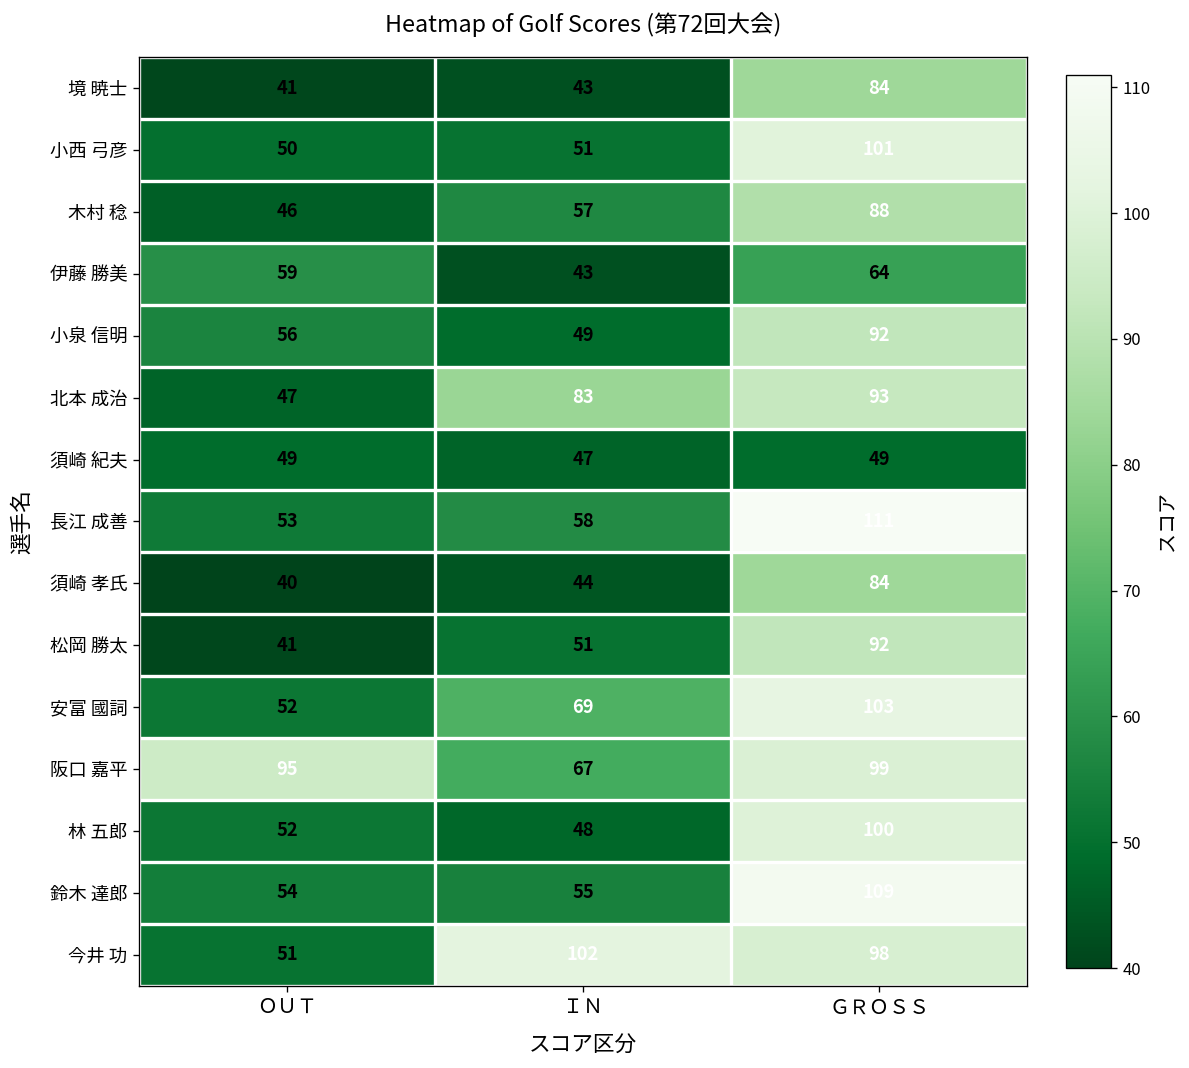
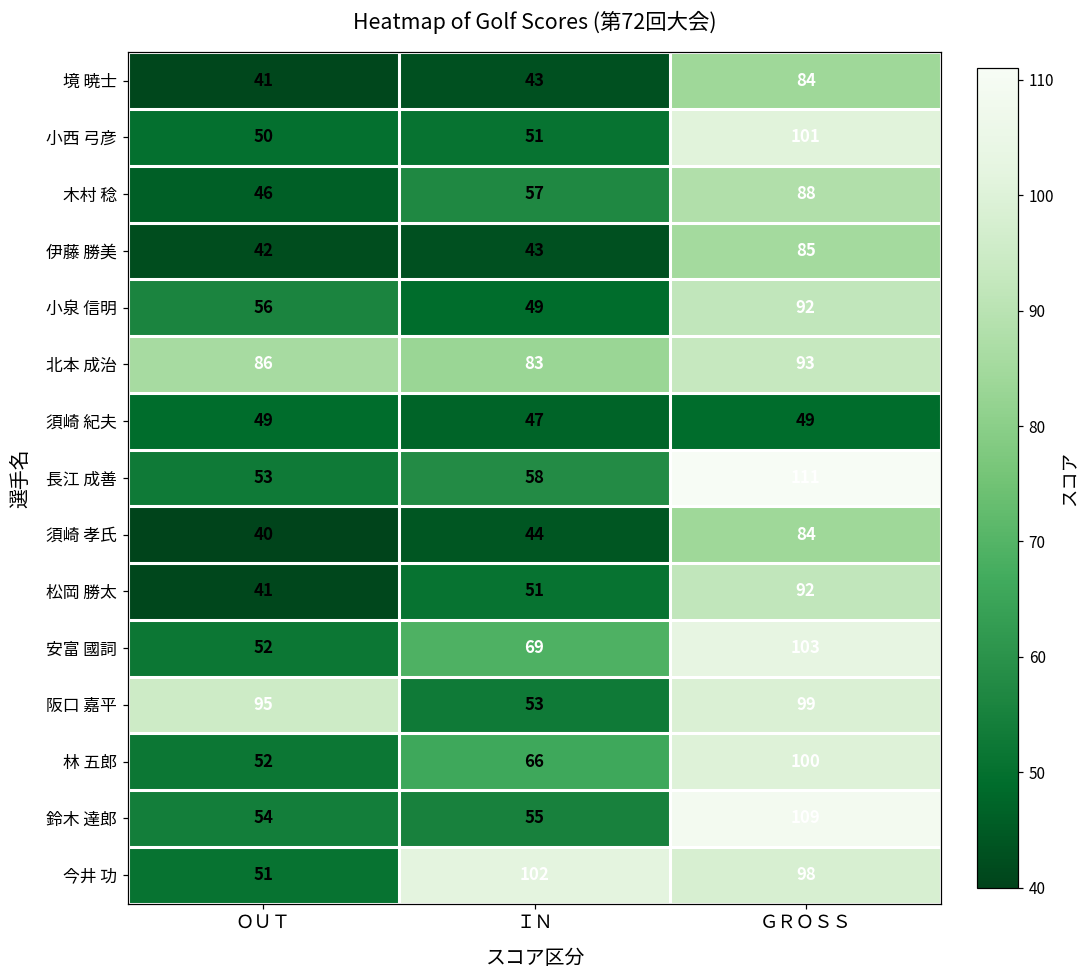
  {
    "境 暁士": {
      "ＯＵＴ": 41,
      "ＩＮ": 43,
      "ＧＲＯＳＳ": 84
    },
    "小西 弓彦": {
      "ＯＵＴ": 50,
      "ＩＮ": 51
    },
    "木村 稔": {
      "ＯＵＴ": 46,
      "ＩＮ": 57,
      "ＧＲＯＳＳ": 88
    },
    "伊藤 勝美": {
-     "ＯＵＴ": 59,
+     "ＯＵＴ": 42,
      "ＩＮ": 43,
-     "ＧＲＯＳＳ": 64
+     "ＧＲＯＳＳ": 85
    },
    "小泉 信明": {
      "ＯＵＴ": 56,
      "ＩＮ": 49,
      "ＧＲＯＳＳ": 92
    },
    "北本 成治": {
-     "ＯＵＴ": 47,
+     "ＯＵＴ": 86,
      "ＩＮ": 83,
      "ＧＲＯＳＳ": 93
    },
    "須崎 紀夫": {
      "ＯＵＴ": 49,
      "ＩＮ": 47,
      "ＧＲＯＳＳ": 49
    },
    "長江 成善": {
      "ＯＵＴ": 53,
      "ＩＮ": 58
    },
    "須崎 孝氏": {
      "ＯＵＴ": 40,
      "ＩＮ": 44,
      "ＧＲＯＳＳ": 84
    },
    "松岡 勝太": {
      "ＯＵＴ": 41,
      "ＩＮ": 51,
      "ＧＲＯＳＳ": 92
    },
    "安富 國詞": {
      "ＯＵＴ": 52,
      "ＩＮ": 69
    },
    "阪口 嘉平": {
      "ＯＵＴ": 95,
-     "ＩＮ": 67
+     "ＩＮ": 53
    },
    "林 五郎": {
      "ＯＵＴ": 52,
-     "ＩＮ": 48
+     "ＩＮ": 66
    },
    "鈴木 達郎": {
      "ＯＵＴ": 54,
      "ＩＮ": 55
    },
    "今井 功": {
      "ＯＵＴ": 51
    }
  }
